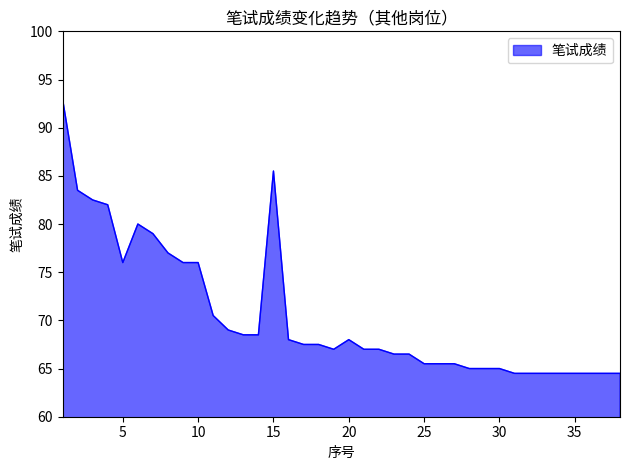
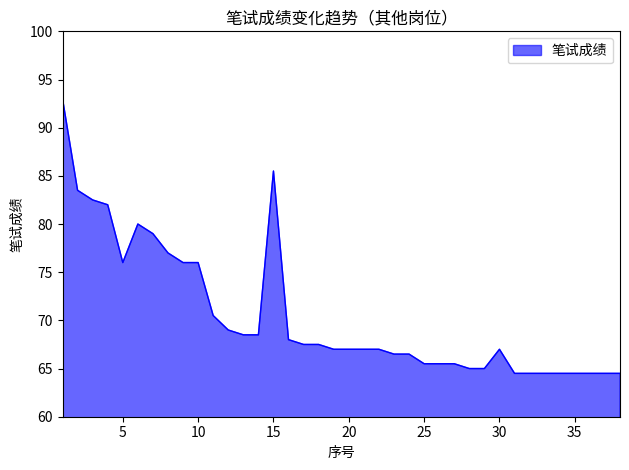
  {
    "5": 76,
    "10": 76,
    "15": 86,
-   "20": 68,
+   "20": 67,
    "25": 66,
-   "30": 65,
+   "30": 67,
    "35": 65
  }
